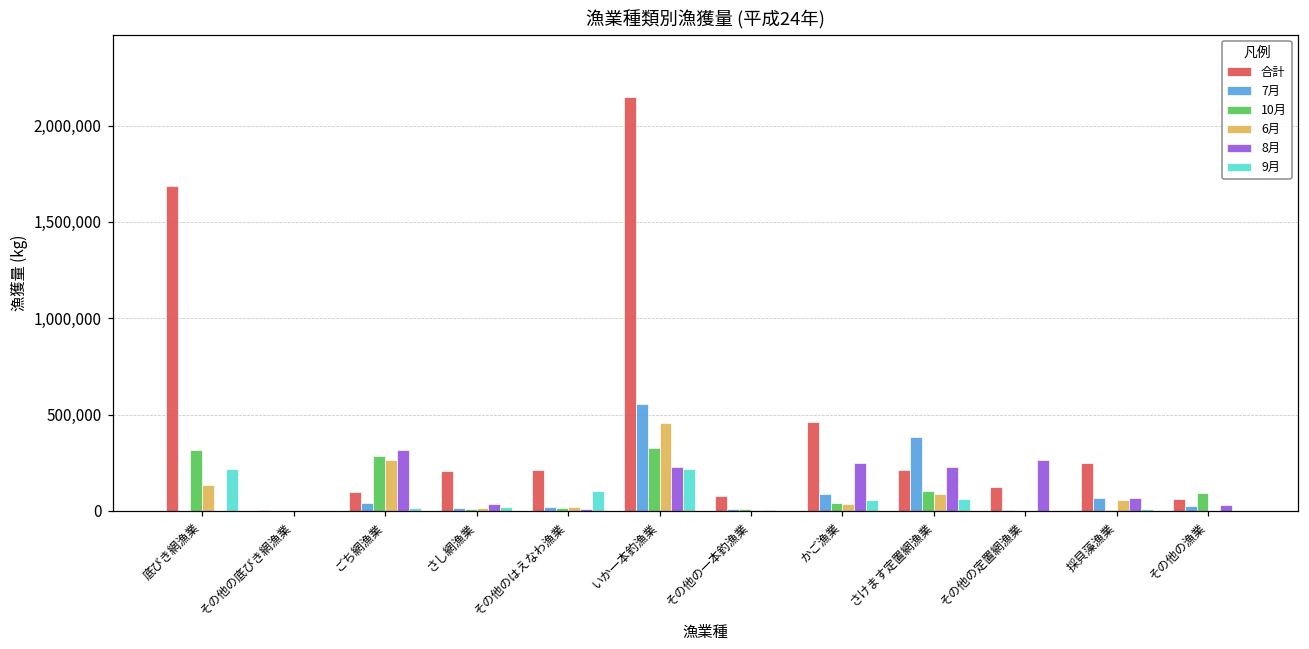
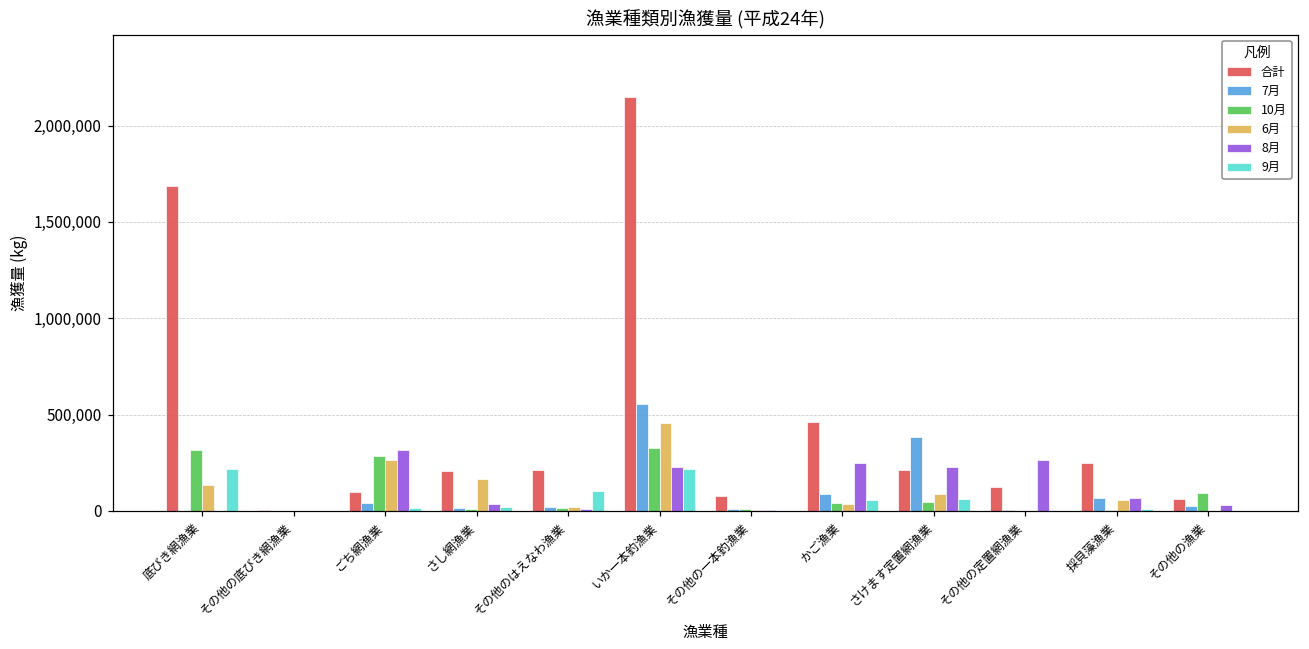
  {
    "合計": {
      "底びき網漁業": "1,690,000",
      "ごち網漁業": "100,000",
      "さし網漁業": "210,000",
      "その他のはえなわ漁業": "210,000",
      "いか一本釣漁業": "2,150,000",
      "その他の一本釣漁業": "80,000",
      "かご漁業": "460,000",
      "さけます定置網漁業": "210,000",
      "その他の定置網漁業": "120,000",
      "採貝藻漁業": "250,000",
      "その他の漁業": "60,000"
    },
    "7月": {
      "底びき網漁業": "0",
      "ごち網漁業": "40,000",
      "さし網漁業": "20,000",
      "その他のはえなわ漁業": "20,000",
      "いか一本釣漁業": "560,000",
      "かご漁業": "90,000",
      "さけます定置網漁業": "380,000",
      "採貝藻漁業": "70,000",
      "その他の漁業": "20,000"
    },
    "10月": {
      "底びき網漁業": "320,000",
      "その他の底びき網漁業": "0",
      "ごち網漁業": "280,000",
      "その他のはえなわ漁業": "20,000",
      "いか一本釣漁業": "330,000",
      "かご漁業": "40,000",
-     "さけます定置網漁業": "100,000",
+     "さけます定置網漁業": "50,000",
      "その他の漁業": "90,000"
    },
    "6月": {
      "底びき網漁業": "130,000",
      "ごち網漁業": "260,000",
-     "さし網漁業": "20,000",
+     "さし網漁業": "170,000",
      "その他のはえなわ漁業": "20,000",
      "いか一本釣漁業": "450,000",
      "かご漁業": "30,000",
      "さけます定置網漁業": "90,000",
      "採貝藻漁業": "50,000"
    },
    "8月": {
      "ごち網漁業": "310,000",
      "さし網漁業": "30,000",
      "いか一本釣漁業": "230,000",
      "かご漁業": "250,000",
      "さけます定置網漁業": "230,000",
      "その他の定置網漁業": "260,000",
      "採貝藻漁業": "70,000",
      "その他の漁業": "30,000"
    },
    "9月": {
      "底びき網漁業": "220,000",
      "さし網漁業": "20,000",
      "その他のはえなわ漁業": "100,000",
      "いか一本釣漁業": "220,000",
      "かご漁業": "60,000",
      "さけます定置網漁業": "60,000"
    }
  }
